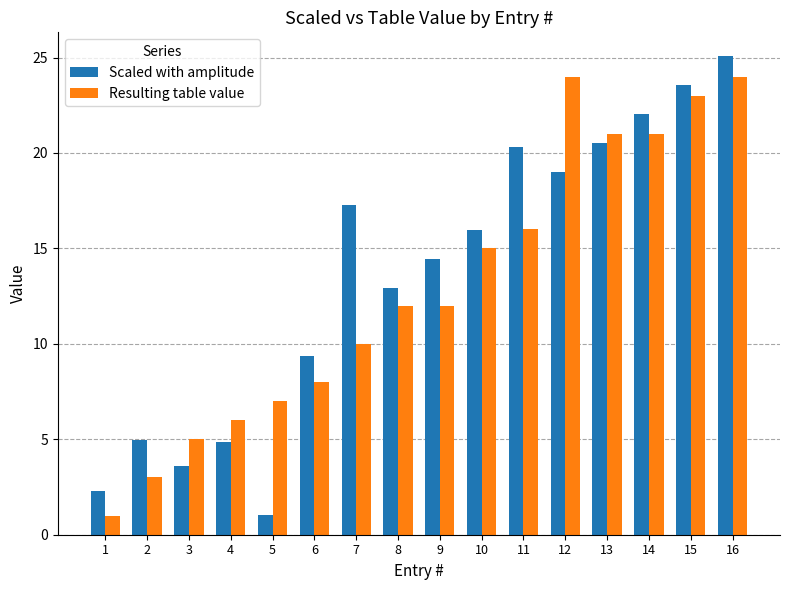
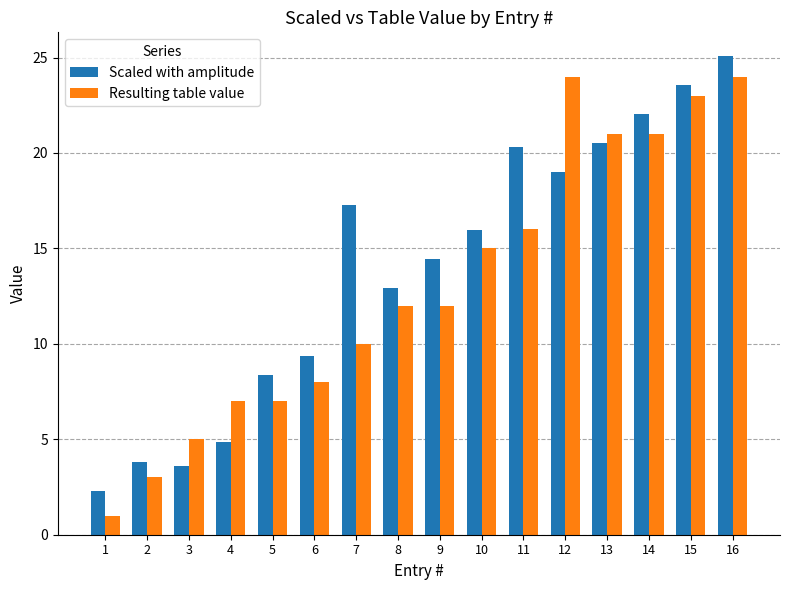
  {
    "Scaled with amplitude": {
      "1": 2.3,
-     "2": 5.0,
+     "2": 3.8,
      "3": 3.6,
      "4": 4.8,
-     "5": 1.1,
+     "5": 8.4,
      "6": 9.4,
      "7": 17.3,
      "8": 12.9,
      "9": 14.4,
      "10": 16.0,
      "11": 20.3,
      "12": 19.0,
      "13": 20.5,
      "14": 22.0,
      "15": 23.6,
      "16": 25.1
    },
    "Resulting table value": {
      "1": 1,
      "2": 3,
      "3": 5,
-     "4": 6,
+     "4": 7,
      "5": 7,
      "6": 8,
      "7": 10,
      "8": 12,
      "9": 12,
      "10": 15,
      "11": 16,
      "12": 24,
      "13": 21,
      "14": 21,
      "15": 23,
      "16": 24
    }
  }
